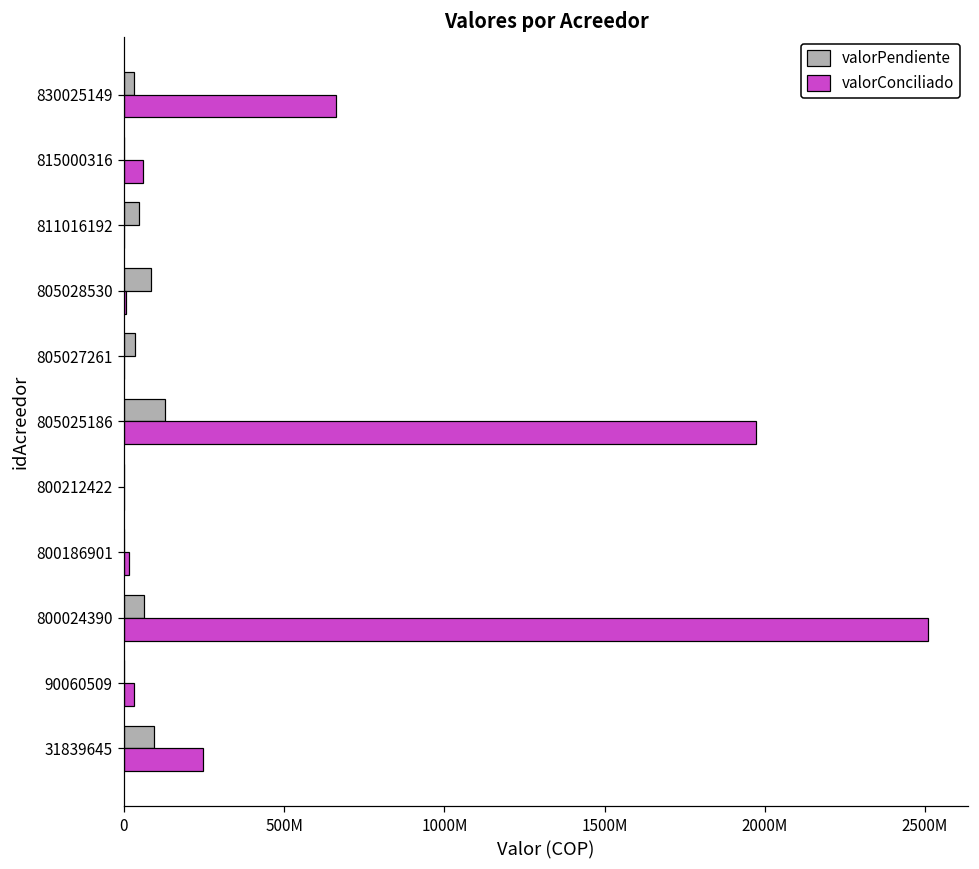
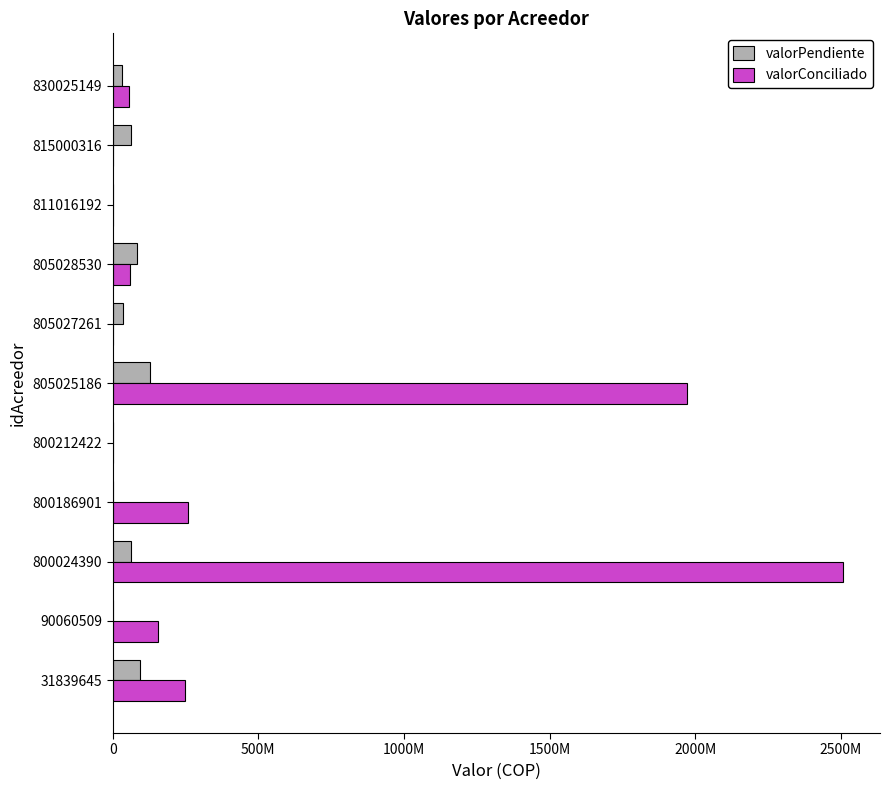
  {
    "valorPendiente": {
      "830025149": 30000000,
-     "815000316": 0,
-     "811016192": 50000000,
+     "815000316": 60000000,
+     "811016192": 0,
      "805028530": 80000000,
      "805027261": 30000000,
      "805025186": 130000000,
      "800212422": 0,
      "800024390": 60000000,
      "90060509": 0,
      "31839645": 90000000
    },
    "valorConciliado": {
-     "830025149": 660000000,
-     "815000316": 60000000,
+     "830025149": 50000000,
+     "815000316": 0,
      "811016192": 0,
-     "805028530": 10000000,
+     "805028530": 60000000,
      "805027261": 0,
      "805025186": 1970000000,
      "800212422": 0,
-     "800186901": 20000000,
+     "800186901": 260000000,
      "800024390": 2510000000,
-     "90060509": 30000000,
+     "90060509": 150000000,
      "31839645": 250000000
    }
  }
